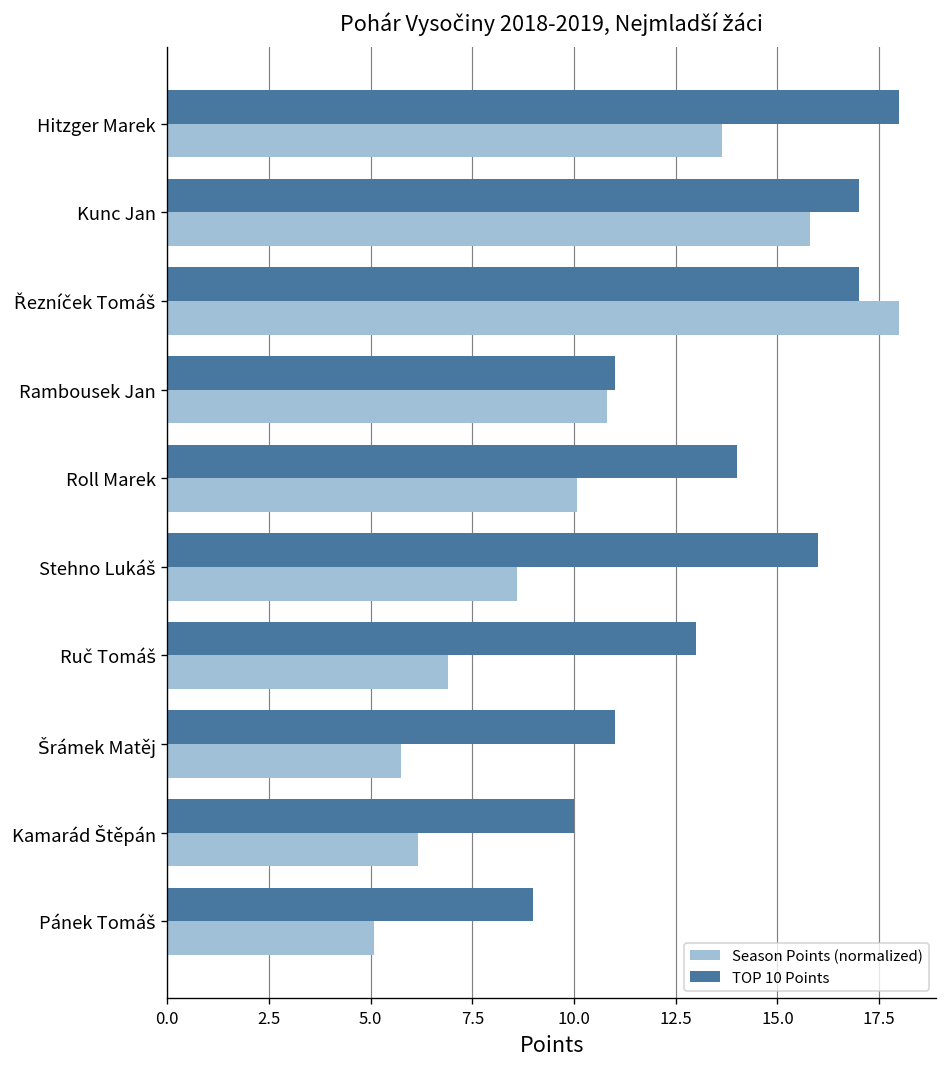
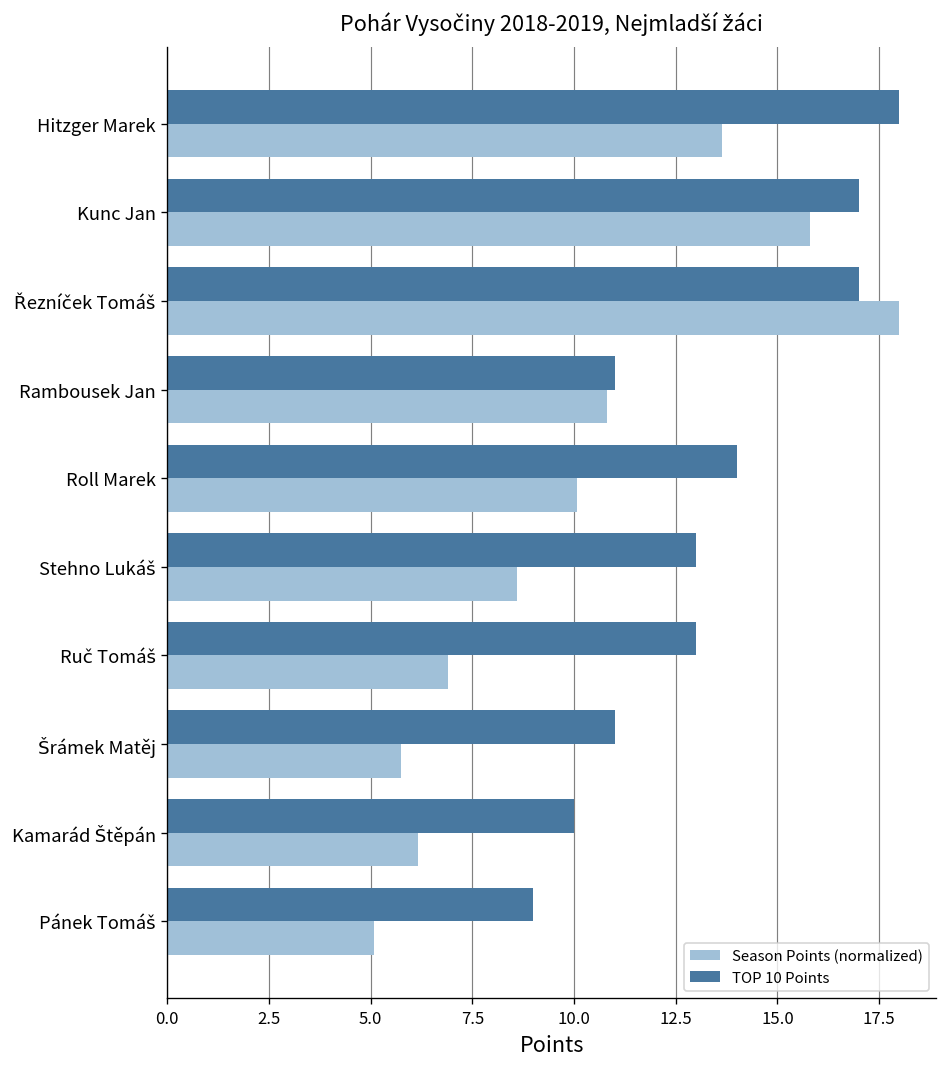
  {
    "Season Points (normalized)": {
      "Hitzger Marek": 13.6,
      "Kunc Jan": 15.8,
      "Řezníček Tomáš": 18,
      "Rambousek Jan": 10.8,
      "Roll Marek": 10.1,
      "Stehno Lukáš": 8.6,
      "Ruč Tomáš": 6.9,
      "Šrámek Matěj": 5.7,
      "Kamarád Štěpán": 6.2,
      "Pánek Tomáš": 5.1
    },
    "TOP 10 Points": {
      "Hitzger Marek": 18,
      "Kunc Jan": 17,
      "Řezníček Tomáš": 17,
      "Rambousek Jan": 11,
      "Roll Marek": 14,
-     "Stehno Lukáš": 16,
+     "Stehno Lukáš": 13,
      "Ruč Tomáš": 13,
      "Šrámek Matěj": 11,
      "Kamarád Štěpán": 10,
      "Pánek Tomáš": 9
    }
  }
